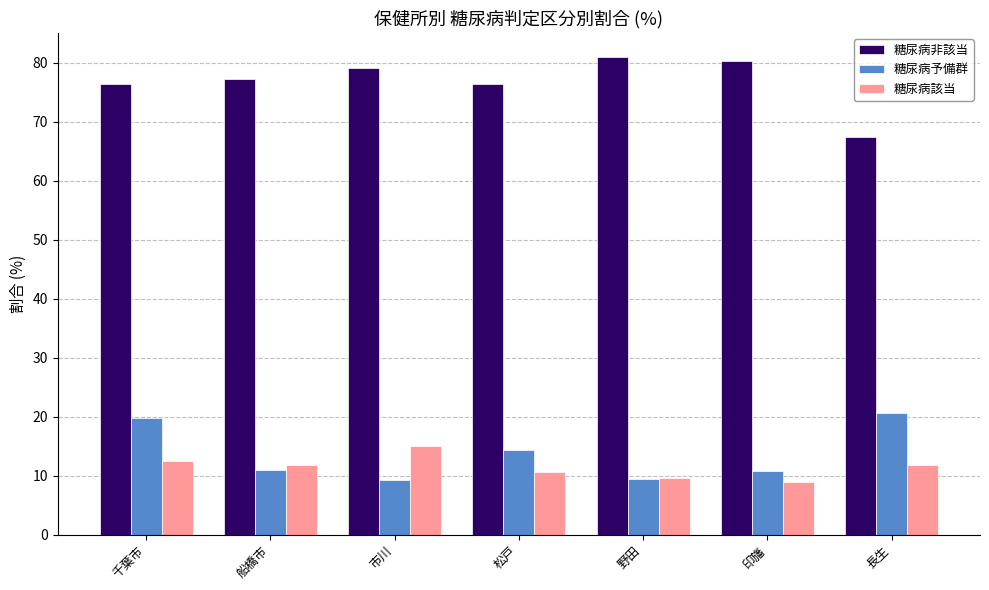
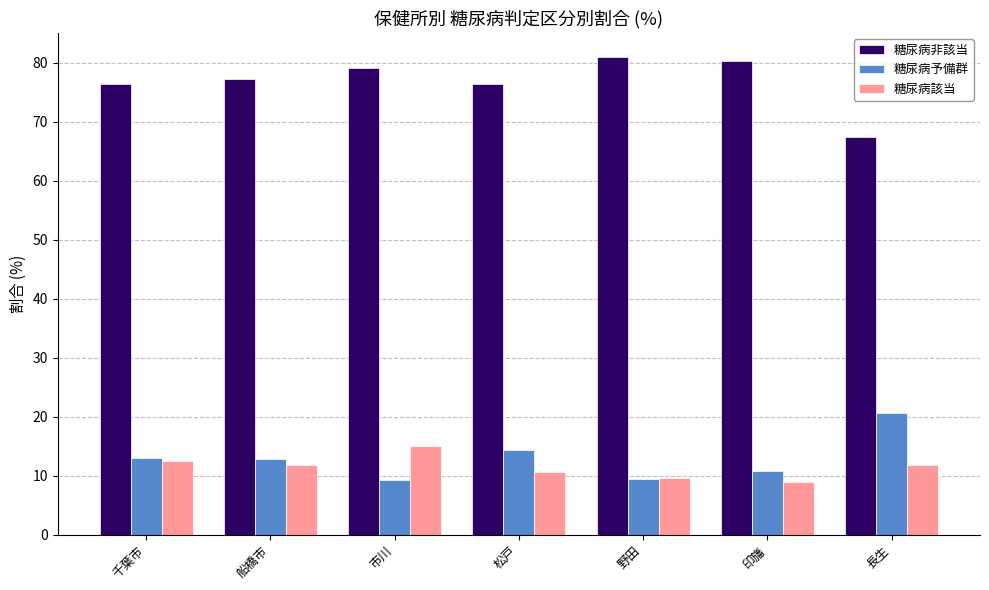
  {
    "糖尿病非該当": {
      "千葉市": 76,
      "船橋市": 77,
      "市川": 79,
      "松戸": 76,
      "野田": 81,
      "印旛": 80,
      "長生": 67
    },
    "糖尿病予備群": {
-     "千葉市": 20,
-     "船橋市": 11,
+     "千葉市": 13,
+     "船橋市": 13,
      "市川": 9,
      "松戸": 14,
      "野田": 9,
      "印旛": 11,
      "長生": 21
    },
    "糖尿病該当": {
      "千葉市": 12,
      "船橋市": 12,
      "市川": 15,
      "松戸": 11,
      "野田": 10,
      "印旛": 9,
      "長生": 12
    }
  }
